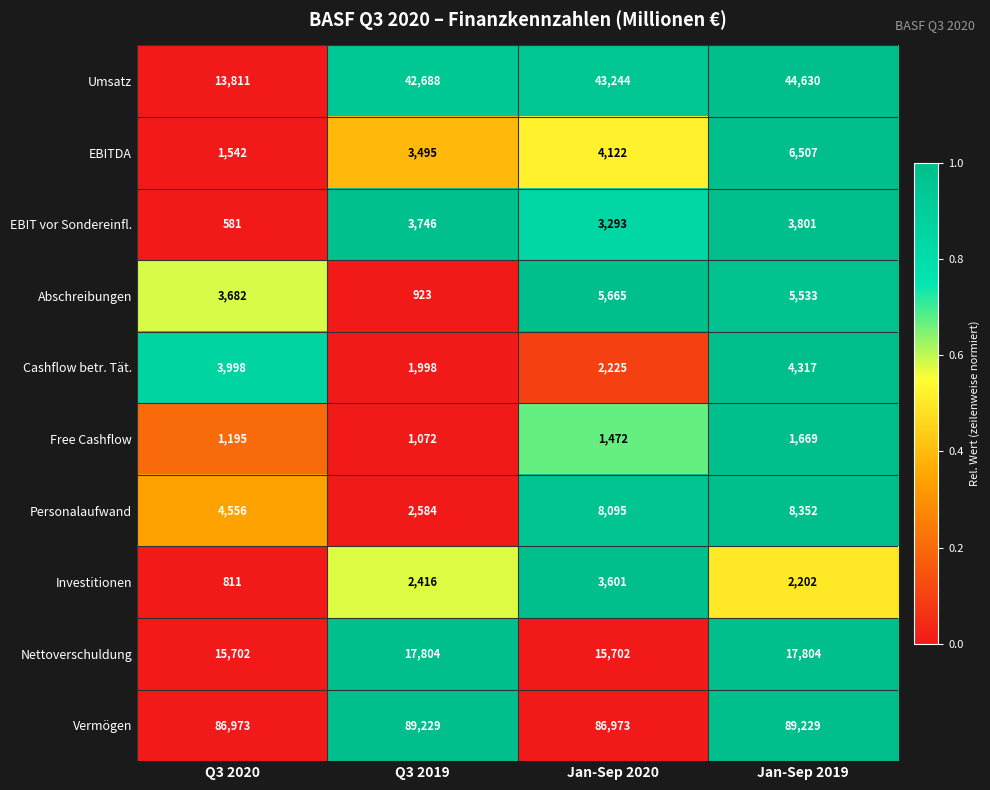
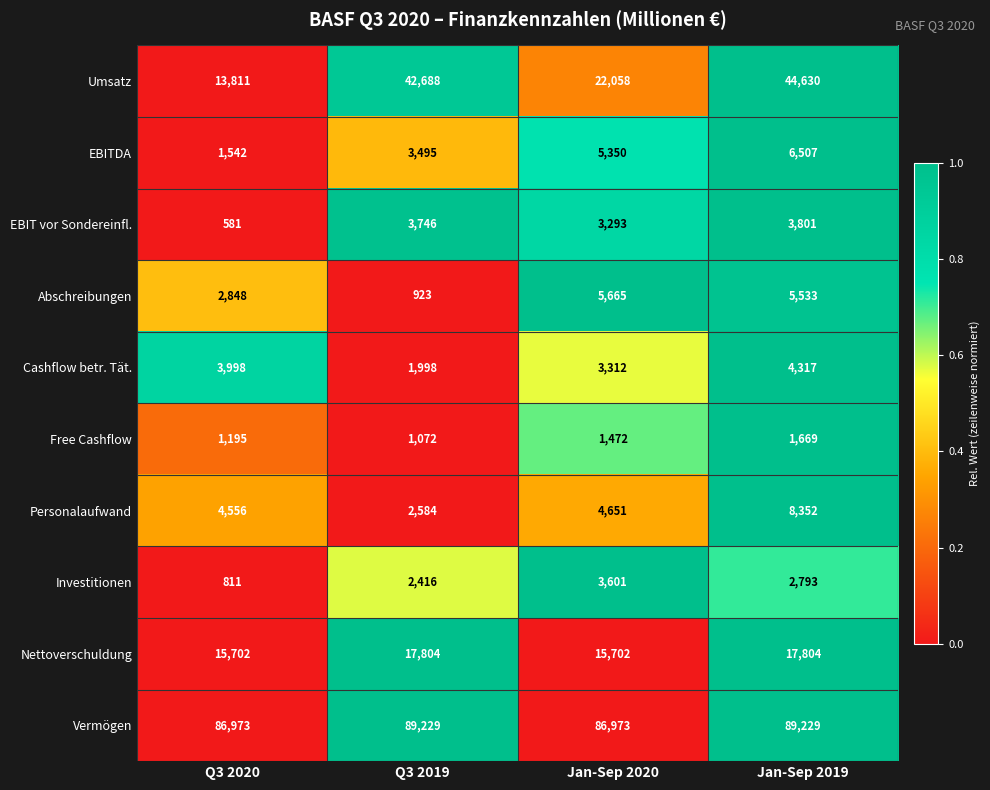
  {
    "Umsatz": {
      "Q3 2020": "13,811",
      "Q3 2019": "42,688",
-     "Jan-Sep 2020": "43,244",
+     "Jan-Sep 2020": "22,058",
      "Jan-Sep 2019": "44,630"
    },
    "EBITDA": {
      "Q3 2020": "1,542",
      "Q3 2019": "3,495",
-     "Jan-Sep 2020": "4,122",
+     "Jan-Sep 2020": "5,350",
      "Jan-Sep 2019": "6,507"
    },
    "EBIT vor Sondereinfl.": {
      "Q3 2020": "581",
      "Q3 2019": "3,746",
      "Jan-Sep 2020": "3,293",
      "Jan-Sep 2019": "3,801"
    },
    "Abschreibungen": {
-     "Q3 2020": "3,682",
+     "Q3 2020": "2,848",
      "Q3 2019": "923",
      "Jan-Sep 2020": "5,665",
      "Jan-Sep 2019": "5,533"
    },
    "Cashflow betr. Tät.": {
      "Q3 2020": "3,998",
      "Q3 2019": "1,998",
-     "Jan-Sep 2020": "2,225",
+     "Jan-Sep 2020": "3,312",
      "Jan-Sep 2019": "4,317"
    },
    "Free Cashflow": {
      "Q3 2020": "1,195",
      "Q3 2019": "1,072",
      "Jan-Sep 2020": "1,472",
      "Jan-Sep 2019": "1,669"
    },
    "Personalaufwand": {
      "Q3 2020": "4,556",
      "Q3 2019": "2,584",
-     "Jan-Sep 2020": "8,095",
+     "Jan-Sep 2020": "4,651",
      "Jan-Sep 2019": "8,352"
    },
    "Investitionen": {
      "Q3 2020": "811",
      "Q3 2019": "2,416",
      "Jan-Sep 2020": "3,601",
-     "Jan-Sep 2019": "2,202"
+     "Jan-Sep 2019": "2,793"
    },
    "Nettoverschuldung": {
      "Q3 2020": "15,702",
      "Q3 2019": "17,804",
      "Jan-Sep 2020": "15,702",
      "Jan-Sep 2019": "17,804"
    },
    "Vermögen": {
      "Q3 2020": "86,973",
      "Q3 2019": "89,229",
      "Jan-Sep 2020": "86,973",
      "Jan-Sep 2019": "89,229"
    }
  }
